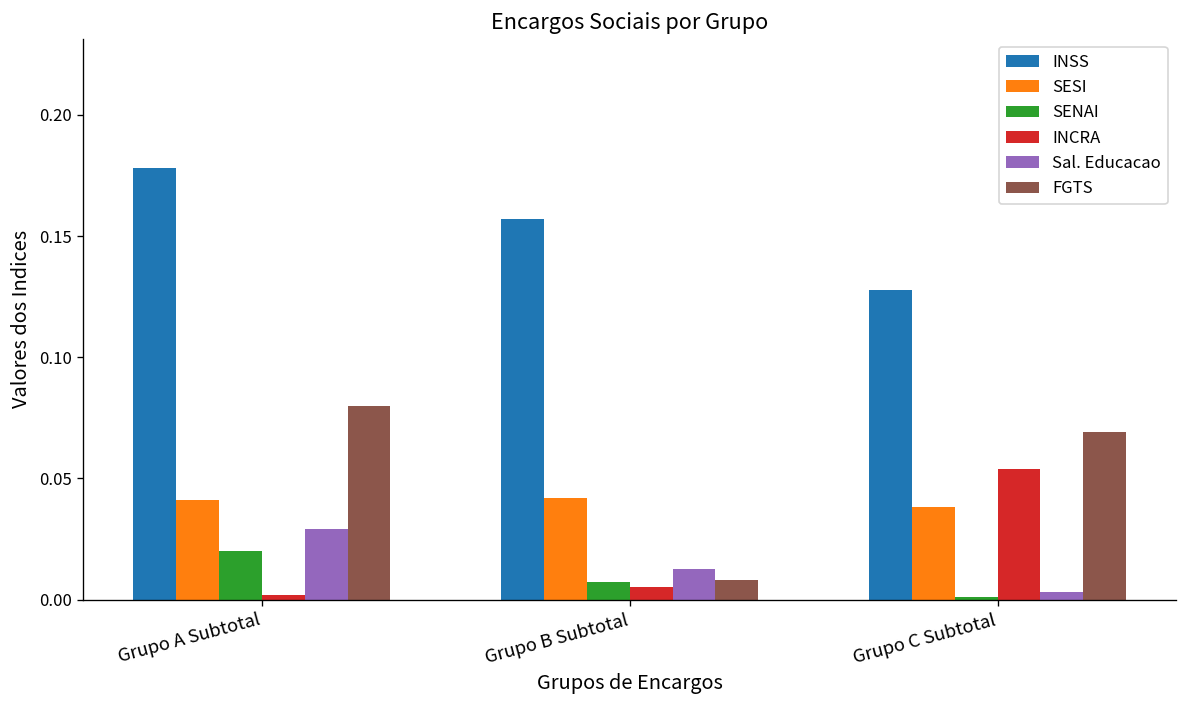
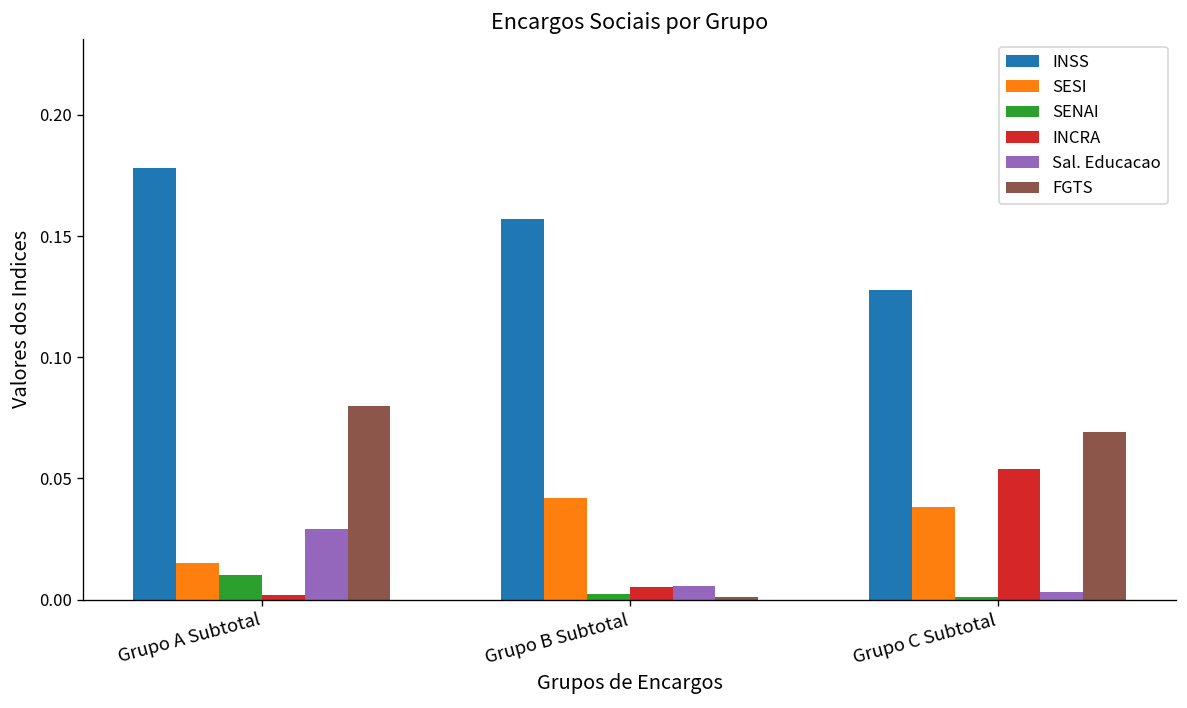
  {
    "INSS": {
      "Grupo A Subtotal": 0.178,
      "Grupo B Subtotal": 0.157,
      "Grupo C Subtotal": 0.128
    },
    "SESI": {
-     "Grupo A Subtotal": 0.041,
+     "Grupo A Subtotal": 0.015,
      "Grupo B Subtotal": 0.042,
      "Grupo C Subtotal": 0.038
    },
    "SENAI": {
-     "Grupo A Subtotal": 0.02,
-     "Grupo B Subtotal": 0.007
+     "Grupo A Subtotal": 0.01,
+     "Grupo B Subtotal": 0.002
    },
    "INCRA": {
      "Grupo A Subtotal": 0.002,
      "Grupo B Subtotal": 0.005,
      "Grupo C Subtotal": 0.054
    },
    "Sal. Educacao": {
      "Grupo A Subtotal": 0.029,
-     "Grupo B Subtotal": 0.013,
+     "Grupo B Subtotal": 0.006,
      "Grupo C Subtotal": 0.003
    },
    "FGTS": {
      "Grupo A Subtotal": 0.080,
-     "Grupo B Subtotal": 0.008,
+     "Grupo B Subtotal": 0.001,
      "Grupo C Subtotal": 0.069
    }
  }
